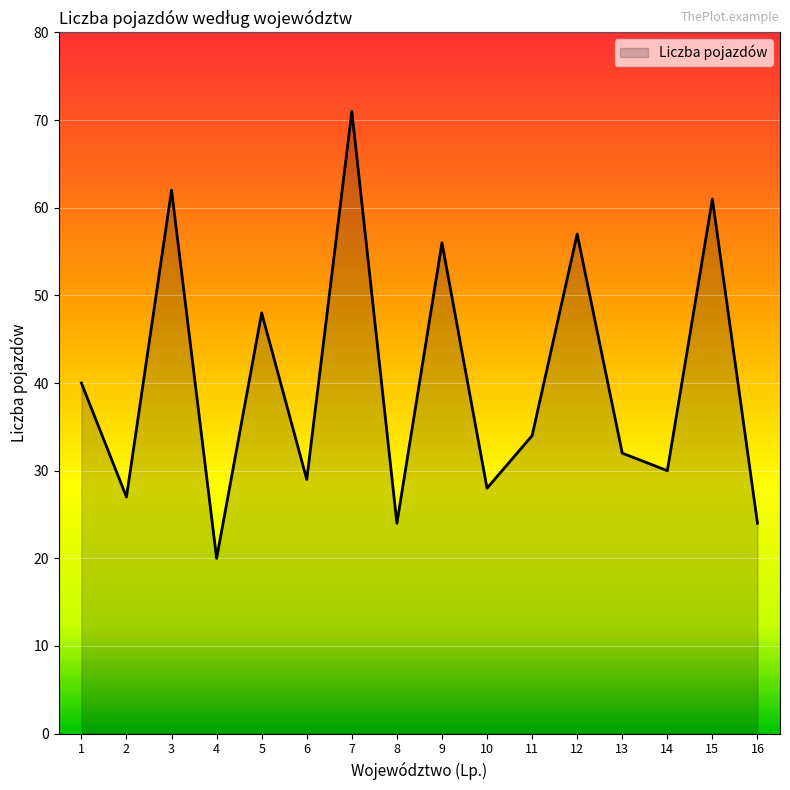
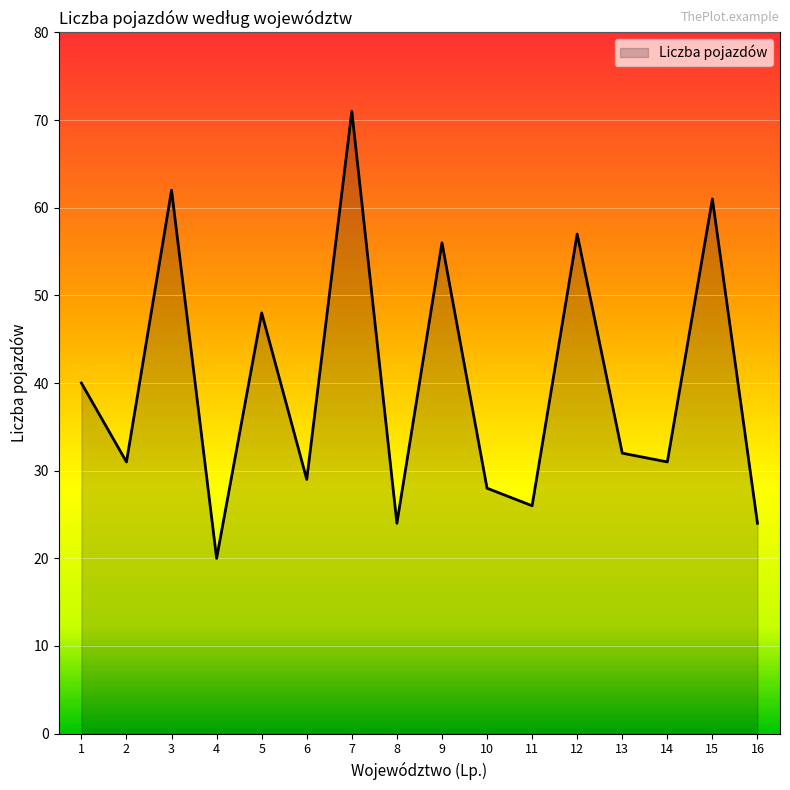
  {
    "1": 40,
-   "2": 27,
+   "2": 31,
    "3": 62,
    "4": 20,
    "5": 48,
    "6": 29,
    "7": 71,
    "8": 24,
    "9": 56,
    "10": 28,
-   "11": 34,
+   "11": 26,
    "12": 57,
    "13": 32,
-   "14": 30,
+   "14": 31,
    "15": 61,
    "16": 24
  }
